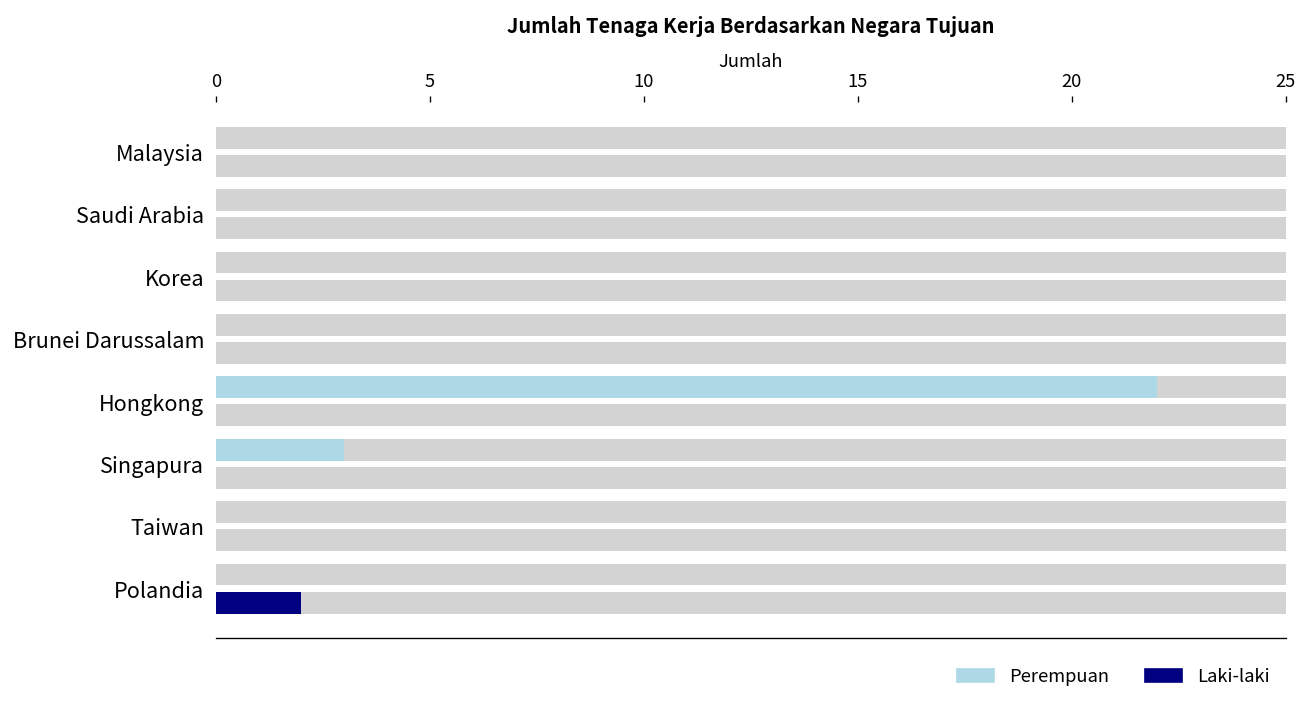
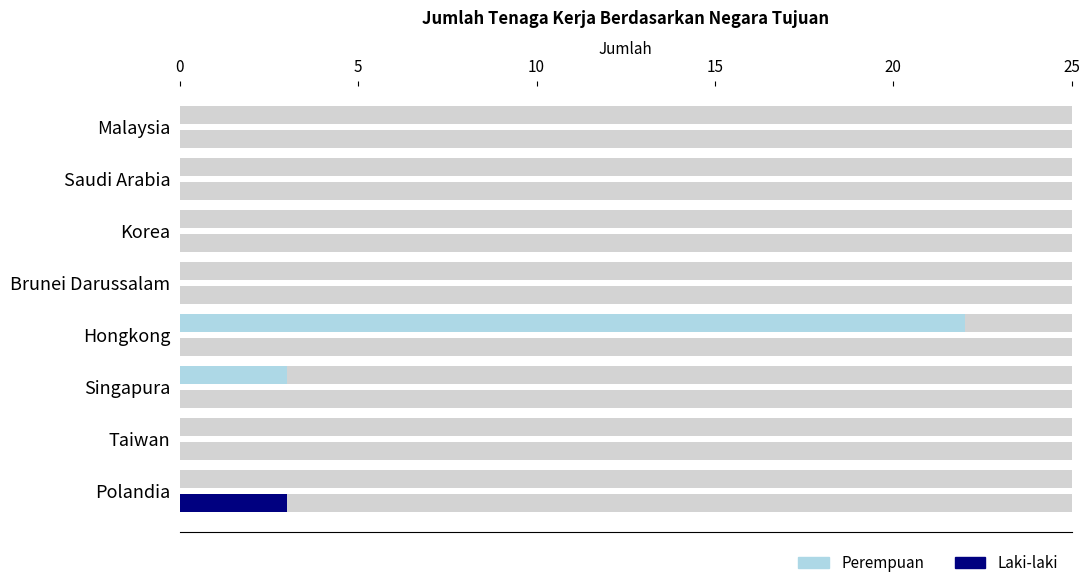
  {
    "Laki-laki": {
      "Malaysia": 0,
      "Saudi Arabia": 0,
      "Korea": 0,
      "Brunei Darussalam": 0,
      "Hongkong": 0,
      "Singapura": 0,
      "Taiwan": 0,
-     "Polandia": 2
+     "Polandia": 3
    }
  }
